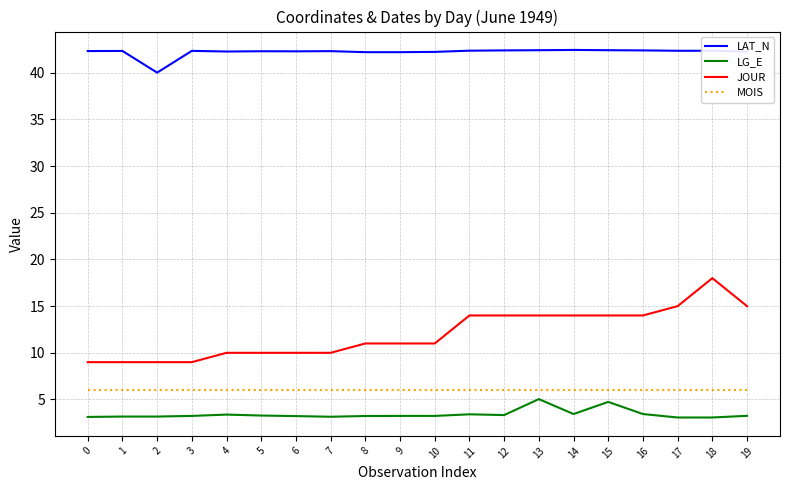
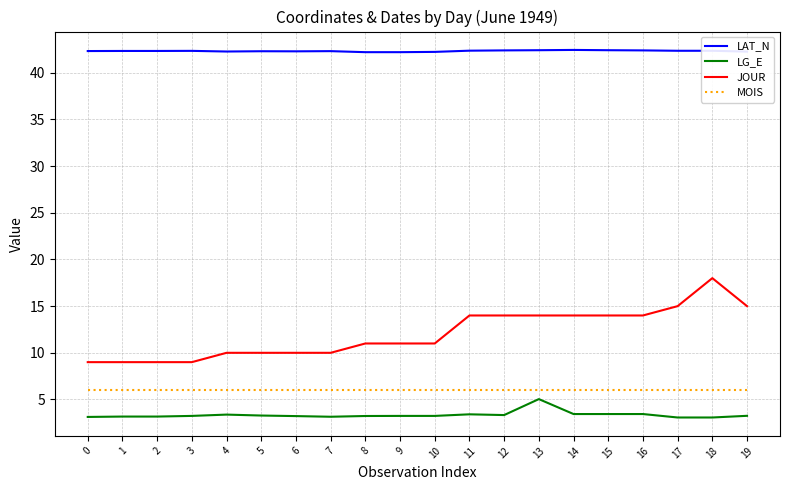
  {
    "LAT_N": {
      "0": 42,
      "1": 42,
-     "2": 40,
+     "2": 42,
      "3": 42,
      "4": 42,
      "5": 42,
      "6": 42,
      "7": 42,
      "8": 42,
      "9": 42,
      "10": 42,
      "11": 42,
      "12": 42,
      "13": 42,
      "14": 42,
      "15": 42,
      "16": 42,
      "17": 42
    },
    "LG_E": {
      "0": 3,
      "1": 3,
      "2": 3,
      "3": 3,
      "4": 3,
      "5": 3,
      "6": 3,
      "7": 3,
      "8": 3,
      "9": 3,
      "10": 3,
      "11": 3,
      "12": 3,
      "13": 5,
      "14": 3,
-     "15": 5,
+     "15": 3,
      "16": 3,
      "17": 3,
      "18": 3,
      "19": 3
    },
    "JOUR": {
      "0": 9,
      "1": 9,
      "2": 9,
      "3": 9,
      "4": 10,
      "5": 10,
      "6": 10,
      "7": 10,
      "8": 11,
      "9": 11,
      "10": 11,
      "11": 14,
      "12": 14,
      "13": 14,
      "14": 14,
      "15": 14,
      "16": 14,
      "17": 15,
      "18": 18,
      "19": 15
    },
    "MOIS": {
      "0": 6,
      "1": 6,
      "2": 6,
      "3": 6,
      "4": 6,
      "5": 6,
      "6": 6,
      "7": 6,
      "8": 6,
      "9": 6,
      "10": 6,
      "11": 6,
      "12": 6,
      "13": 6,
      "14": 6,
      "15": 6,
      "16": 6,
      "17": 6,
      "18": 6,
      "19": 6
    }
  }
